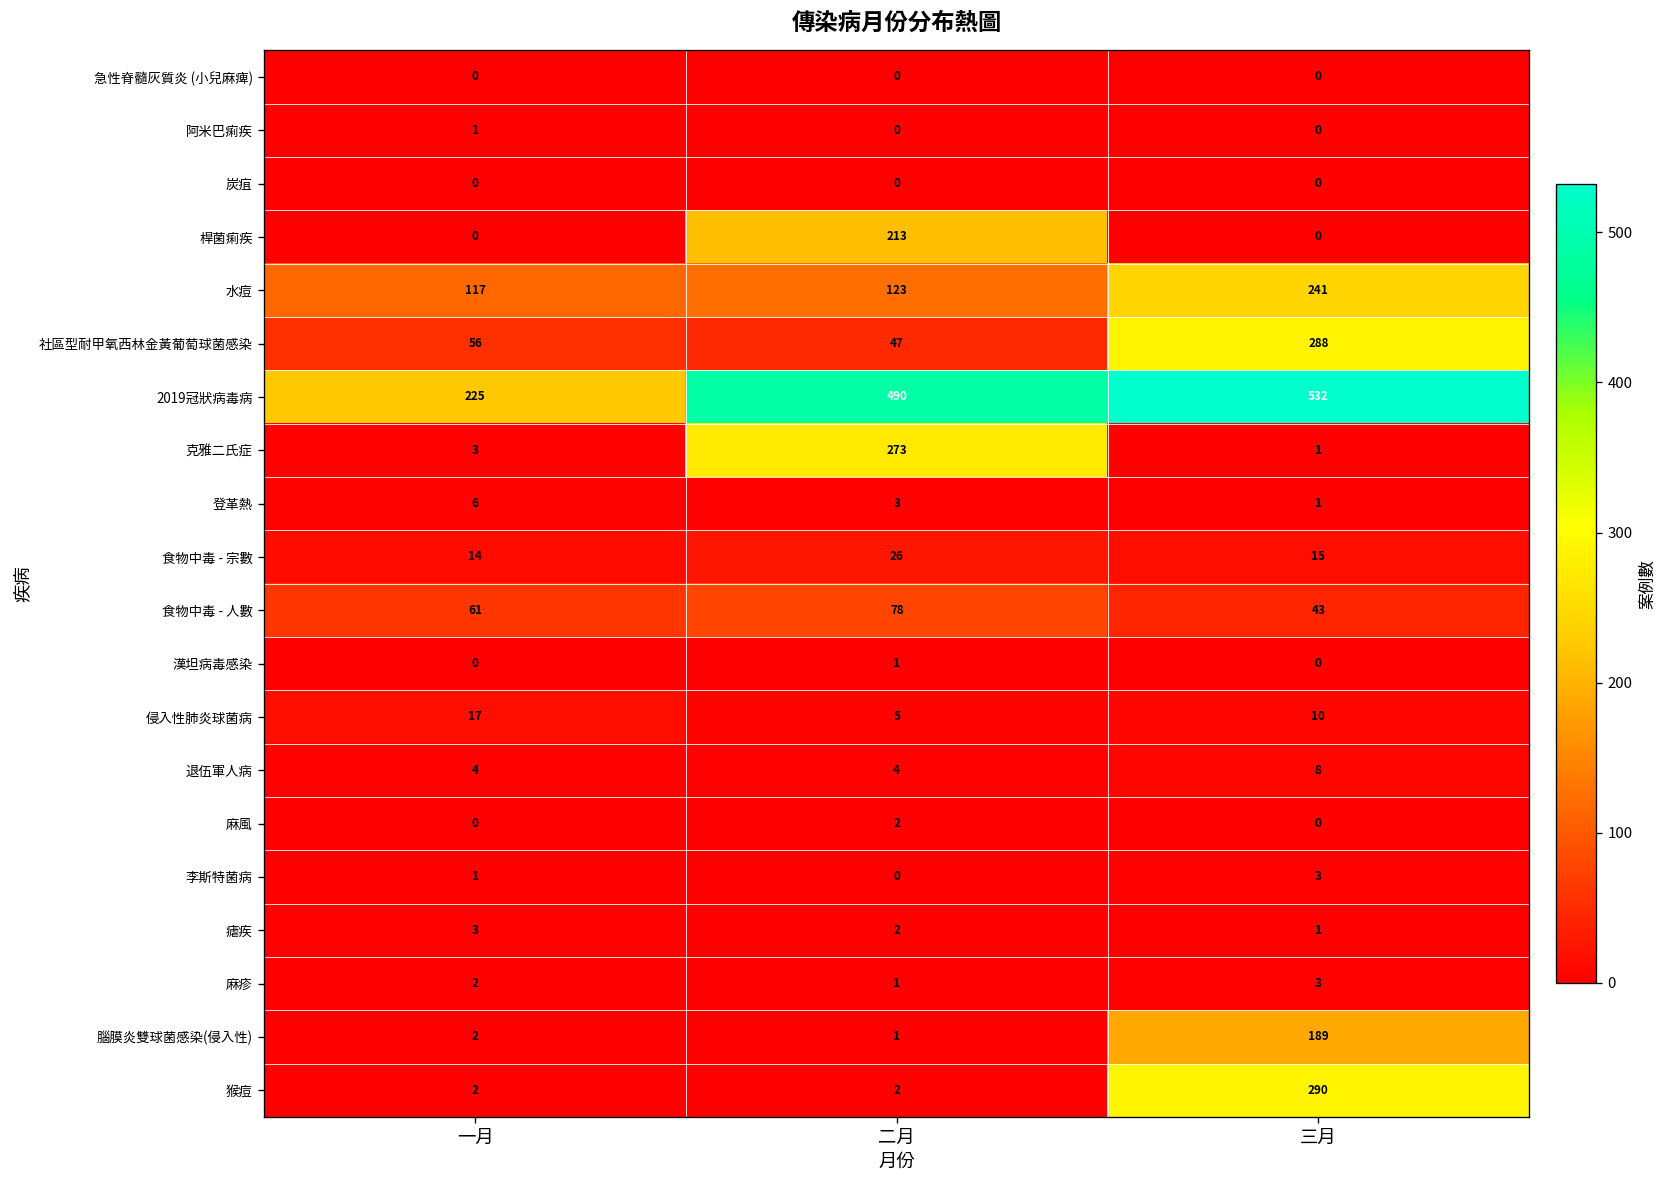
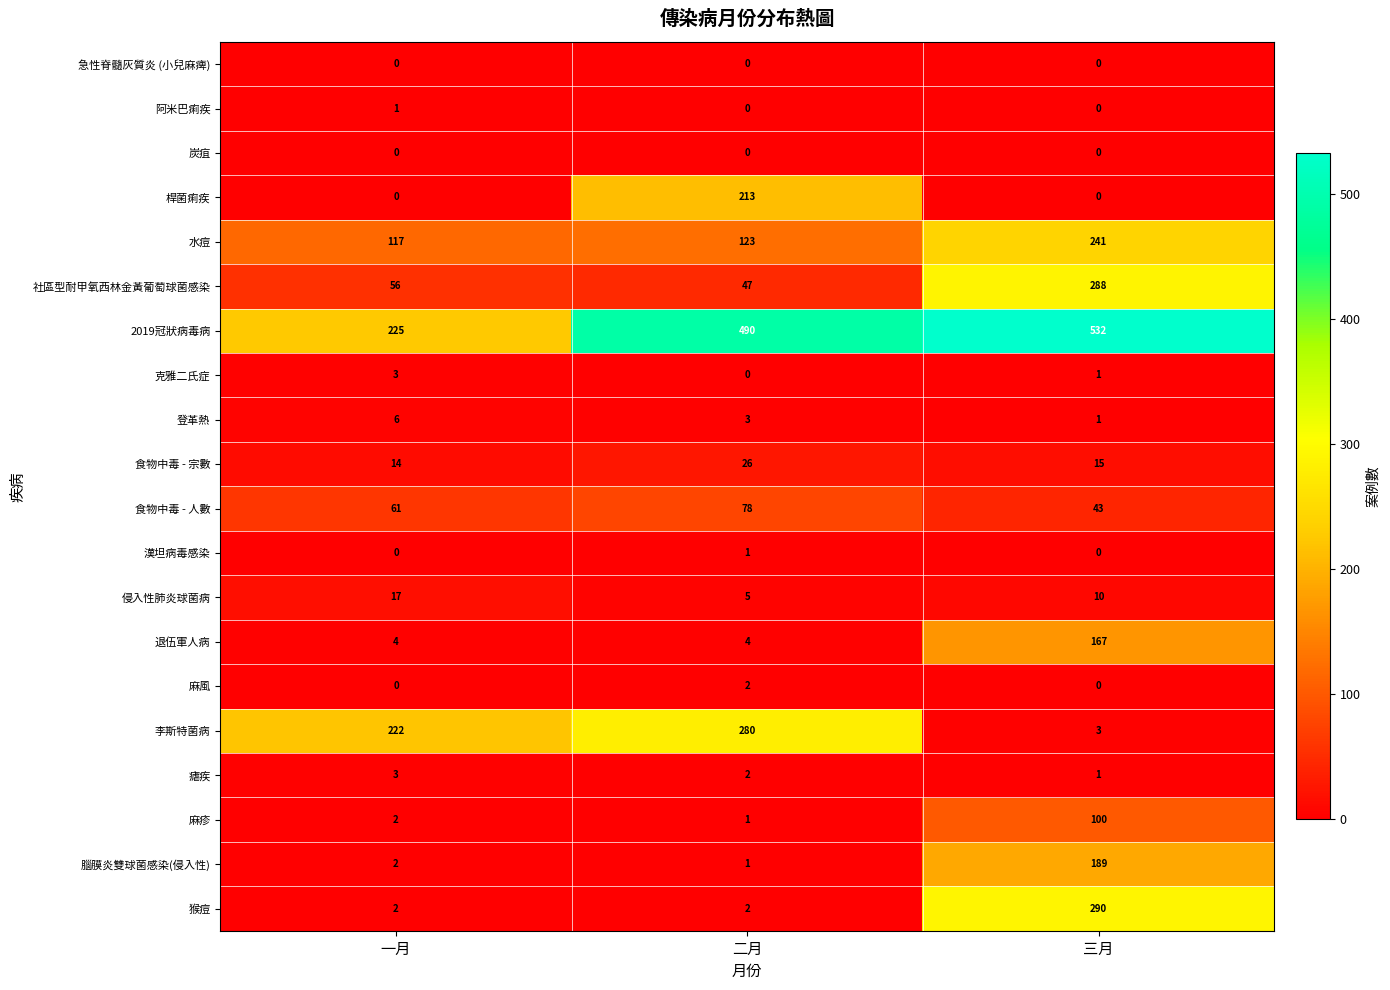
  {
    "急性脊髓灰質炎 (小兒麻痺)": {
      "一月": 0,
      "二月": 0,
      "三月": 0
    },
    "阿米巴痢疾": {
      "一月": 1,
      "二月": 0,
      "三月": 0
    },
    "炭疽": {
      "一月": 0,
      "二月": 0,
      "三月": 0
    },
    "桿菌痢疾": {
      "一月": 0,
      "二月": 213,
      "三月": 0
    },
    "水痘": {
      "一月": 117,
      "二月": 123,
      "三月": 241
    },
    "社區型耐甲氧西林金黃葡萄球菌感染": {
      "一月": 56,
      "二月": 47,
      "三月": 288
    },
    "2019冠狀病毒病": {
      "一月": 225,
      "二月": 490,
      "三月": 532
    },
    "克雅二氏症": {
      "一月": 3,
-     "二月": 273,
+     "二月": 0,
      "三月": 1
    },
    "登革熱": {
      "一月": 6,
      "二月": 3,
      "三月": 1
    },
    "食物中毒 - 宗數": {
      "一月": 14,
      "二月": 26,
      "三月": 15
    },
    "食物中毒 - 人數": {
      "一月": 61,
      "二月": 78,
      "三月": 43
    },
    "漢坦病毒感染": {
      "一月": 0,
      "二月": 1,
      "三月": 0
    },
    "侵入性肺炎球菌病": {
      "一月": 17,
      "二月": 5,
      "三月": 10
    },
    "退伍軍人病": {
      "一月": 4,
      "二月": 4,
-     "三月": 8
+     "三月": 167
    },
    "麻風": {
      "一月": 0,
      "二月": 2,
      "三月": 0
    },
    "李斯特菌病": {
-     "一月": 1,
-     "二月": 0,
+     "一月": 222,
+     "二月": 280,
      "三月": 3
    },
    "瘧疾": {
      "一月": 3,
      "二月": 2,
      "三月": 1
    },
    "麻疹": {
      "一月": 2,
      "二月": 1,
-     "三月": 3
+     "三月": 100
    },
    "腦膜炎雙球菌感染(侵入性)": {
      "一月": 2,
      "二月": 1,
      "三月": 189
    },
    "猴痘": {
      "一月": 2,
      "二月": 2,
      "三月": 290
    }
  }
